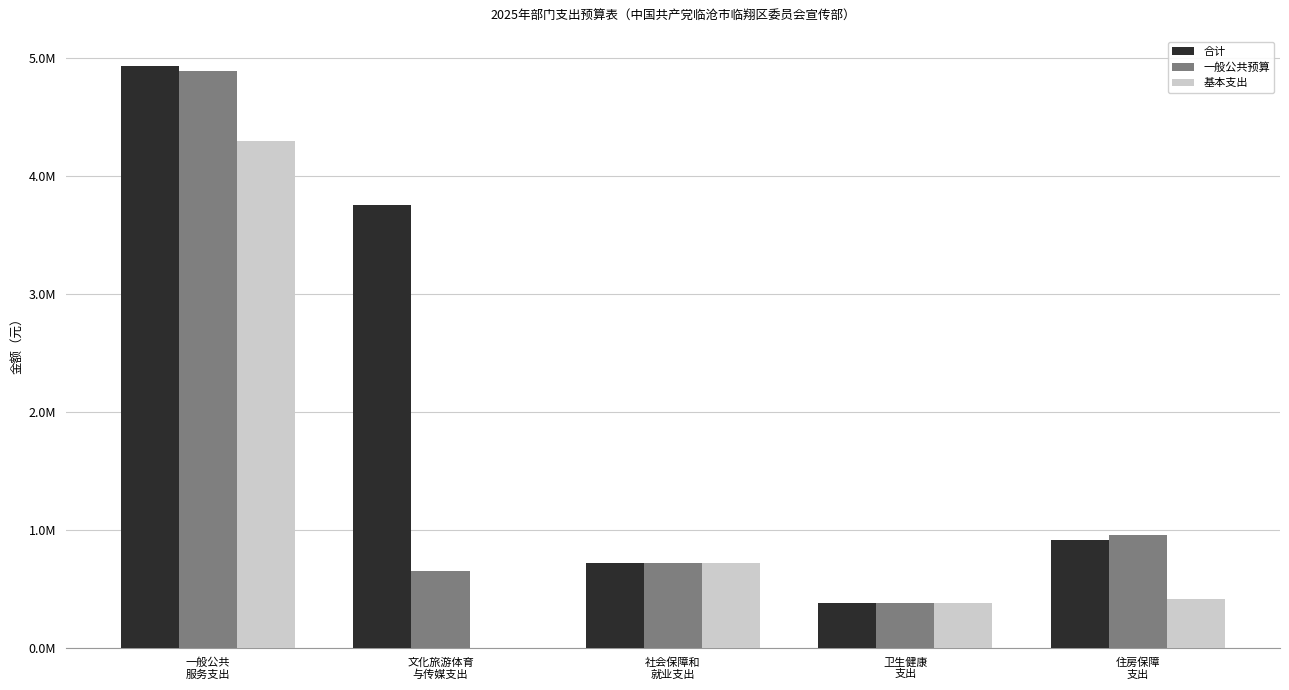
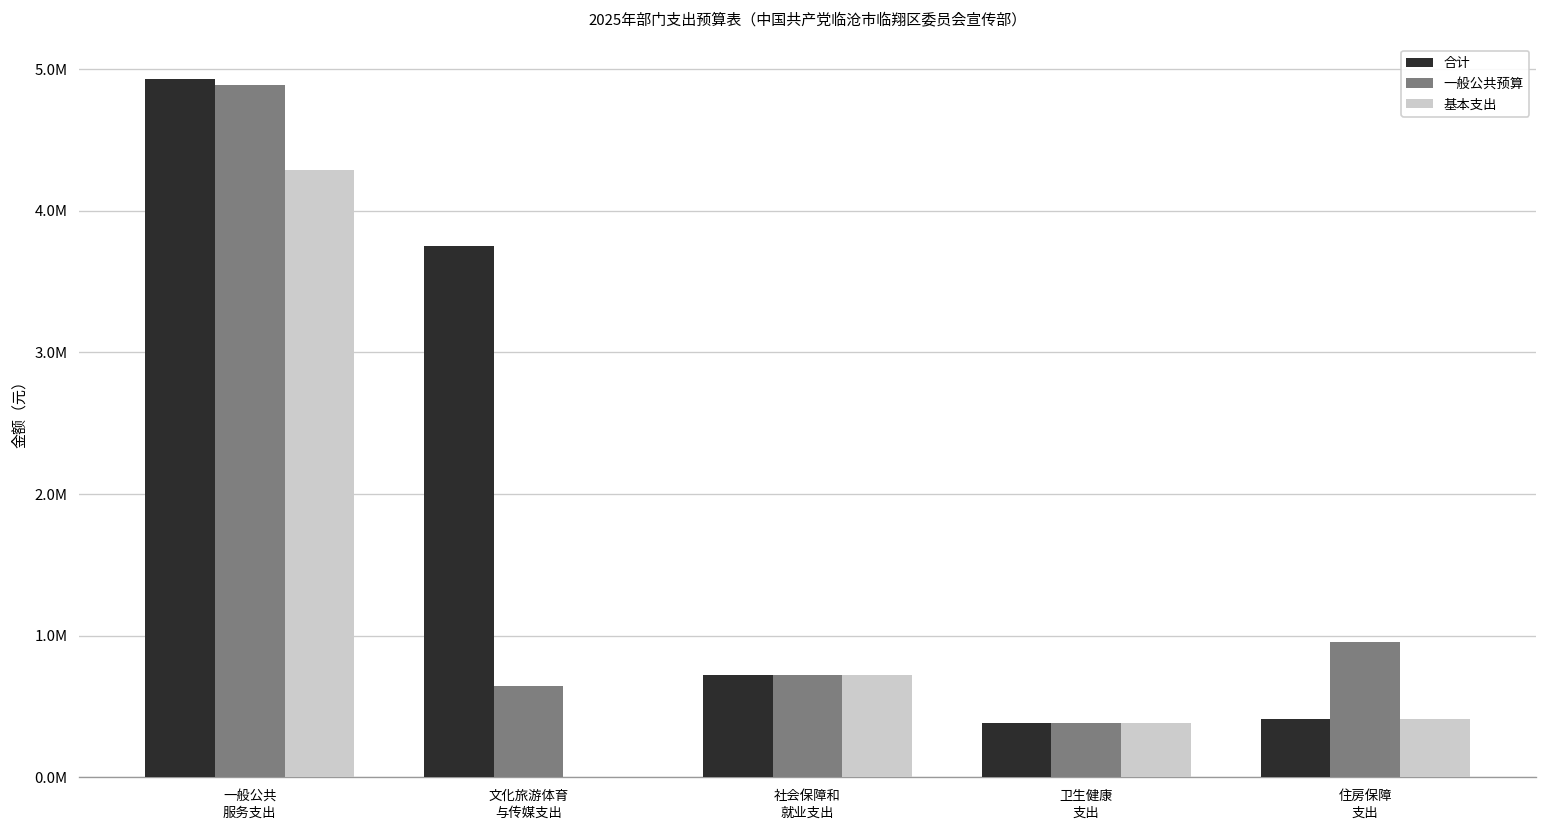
  {
    "合计": {
      "一般公共 服务支出": 4930000,
      "文化旅游体育 与传媒支出": 3750000,
      "社会保障和 就业支出": 720000,
      "卫生健康 支出": 380000,
-     "住房保障 支出": 910000
+     "住房保障 支出": 420000
    },
    "一般公共预算": {
      "一般公共 服务支出": 4890000,
      "文化旅游体育 与传媒支出": 650000,
      "社会保障和 就业支出": 720000,
      "卫生健康 支出": 380000,
      "住房保障 支出": 960000
    },
    "基本支出": {
      "一般公共 服务支出": 4290000,
      "文化旅游体育 与传媒支出": 0,
      "社会保障和 就业支出": 720000,
      "卫生健康 支出": 380000,
      "住房保障 支出": 420000
    }
  }
